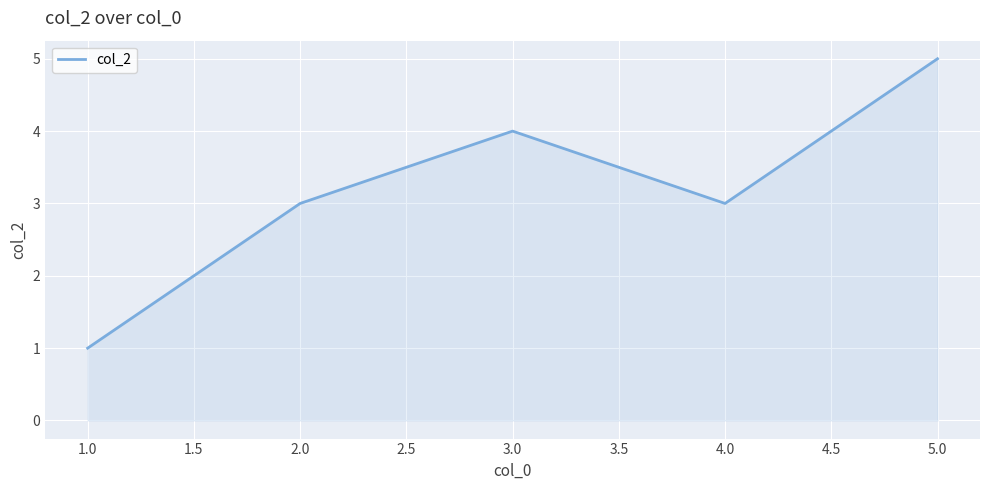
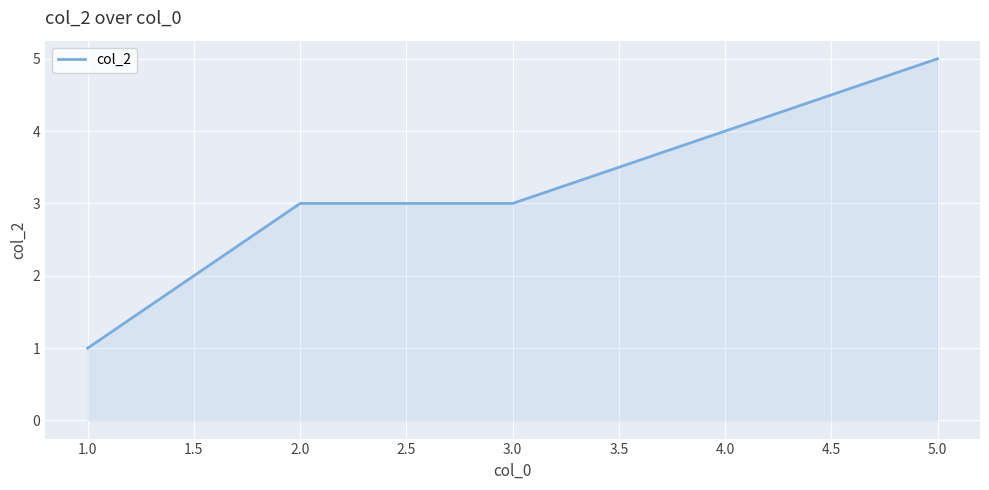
  {
    "1.0": 1,
    "2.0": 3,
-   "3.0": 4,
-   "4.0": 3,
+   "3.0": 3,
+   "4.0": 4,
    "5.0": 5
  }
